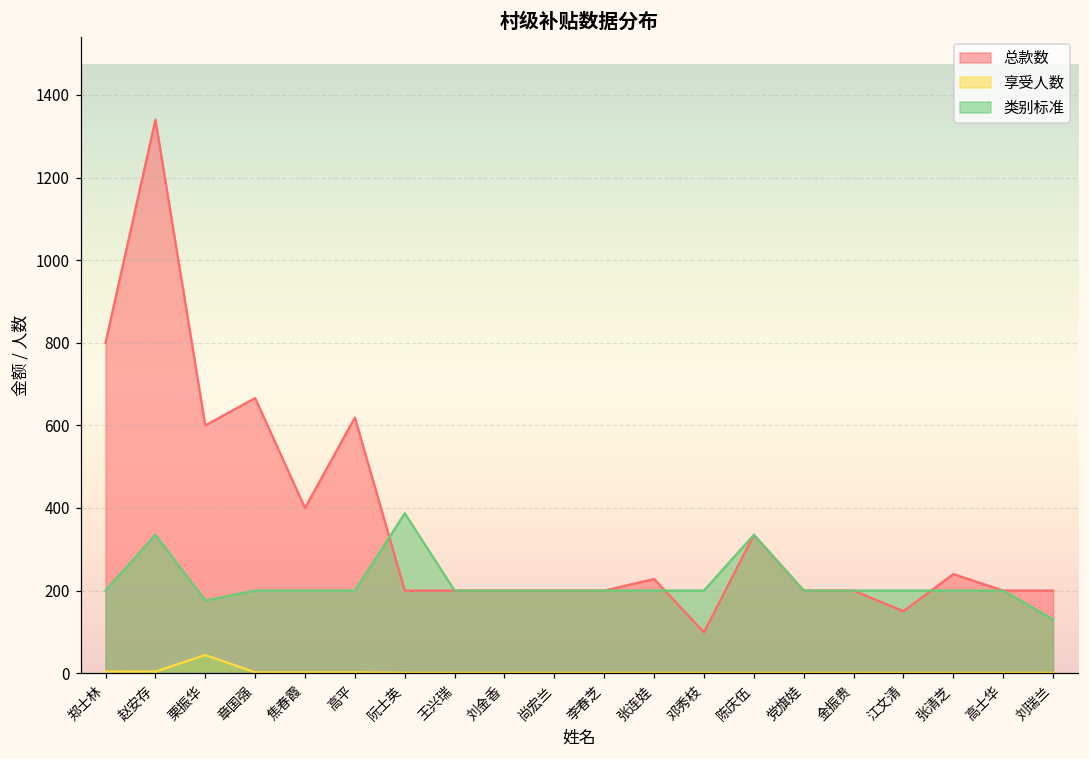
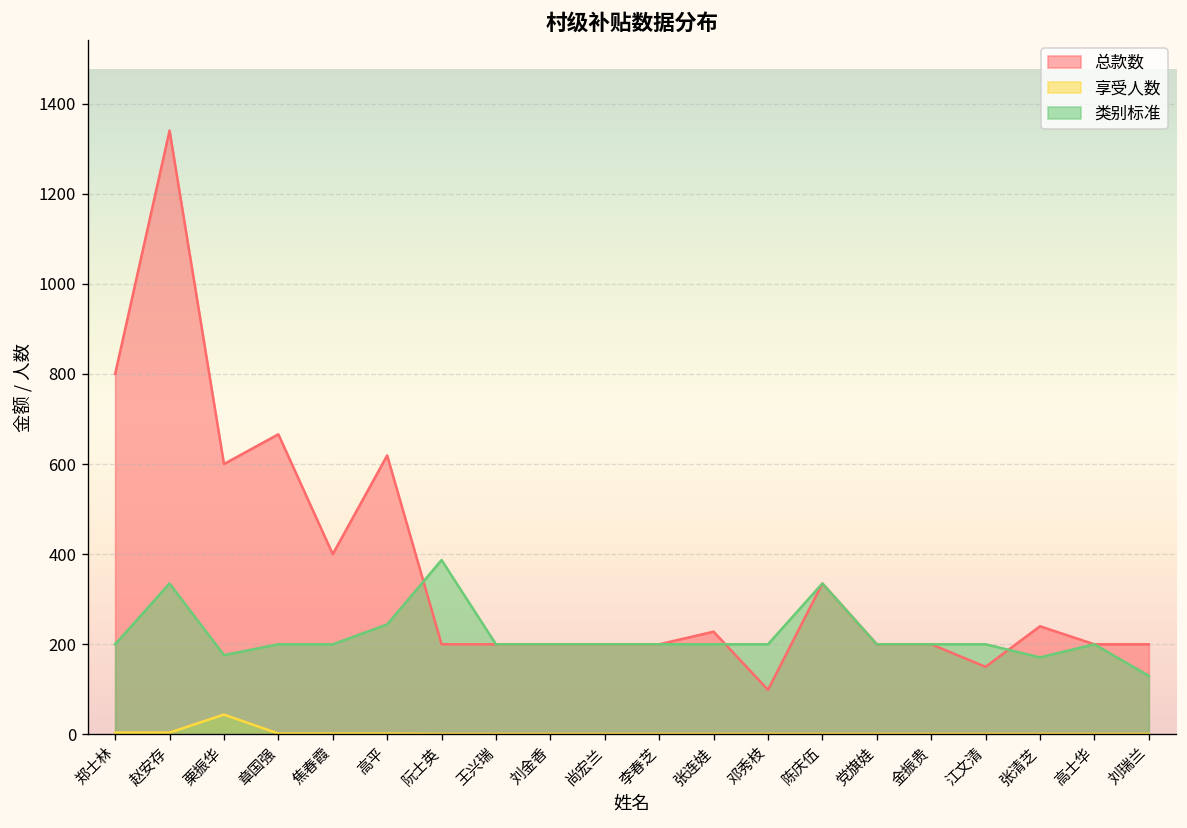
  {
    "总款数": {
      "郑士林": 800,
      "赵安存": 1340,
      "栗振华": 600,
      "章国强": 670,
      "焦春霞": 400,
      "高平": 620,
      "阮士英": 200,
      "张连娃": 230,
      "邓秀枝": 100,
      "江文清": 150,
      "张清芝": 240,
      "刘瑞兰": 200
    },
    "享受人数": {
      "郑士林": 0,
      "赵安存": 0,
      "栗振华": 40,
      "章国强": 0,
      "焦春霞": 0,
      "高平": 0,
      "阮士英": 0,
      "王兴瑞": 0,
      "刘金香": 0,
      "尚宏兰": 0,
      "李春芝": 0,
      "张连娃": 0,
      "邓秀枝": 0,
      "陈庆伍": 0,
      "党旗娃": 0,
      "金振贵": 0,
      "江文清": 0,
      "张清芝": 0,
      "高士华": 0,
      "刘瑞兰": 0
    },
    "类别标准": {
      "郑士林": 200,
      "赵安存": 340,
      "栗振华": 180,
      "章国强": 200,
      "焦春霞": 200,
-     "高平": 200,
+     "高平": 240,
      "阮士英": 390,
      "张连娃": 200,
      "邓秀枝": 200,
      "江文清": 200,
-     "张清芝": 200,
+     "张清芝": 170,
      "刘瑞兰": 130
    }
  }
